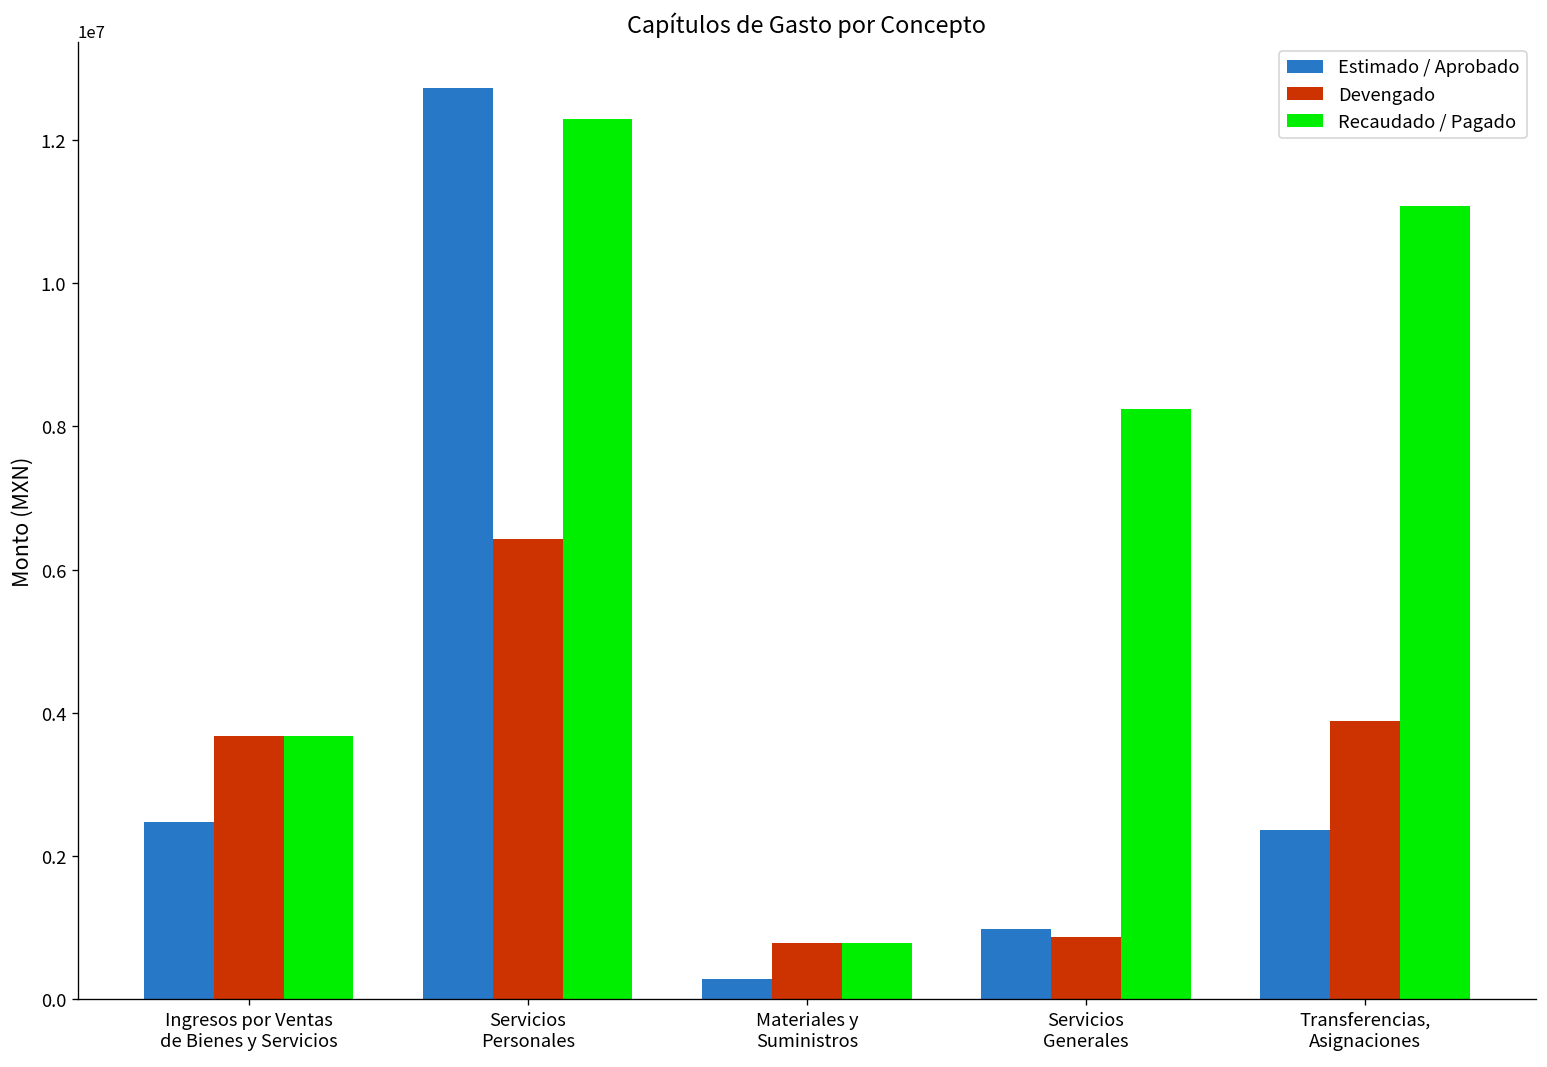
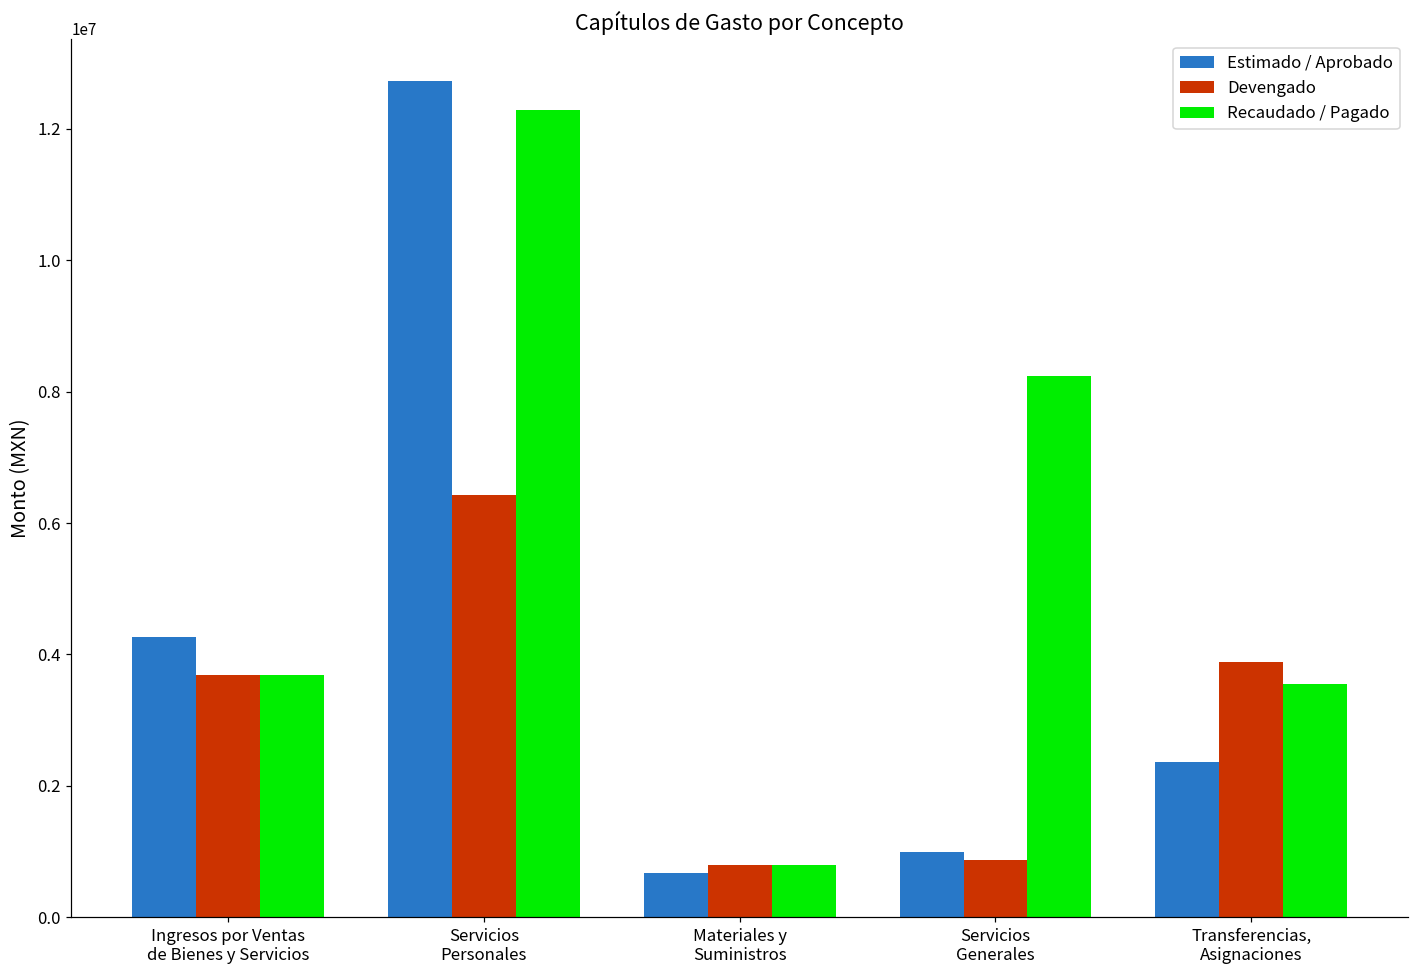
  {
    "Estimado / Aprobado": {
-     "Ingresos por Ventas de Bienes y Servicios": 2500000,
+     "Ingresos por Ventas de Bienes y Servicios": 4300000,
      "Servicios Personales": 12700000,
-     "Materiales y Suministros": 300000,
+     "Materiales y Suministros": 700000,
      "Servicios Generales": 1000000,
      "Transferencias, Asignaciones": 2400000
    },
    "Devengado": {
      "Ingresos por Ventas de Bienes y Servicios": 3700000,
      "Servicios Personales": 6400000,
      "Materiales y Suministros": 800000,
      "Servicios Generales": 900000,
      "Transferencias, Asignaciones": 3900000
    },
    "Recaudado / Pagado": {
      "Ingresos por Ventas de Bienes y Servicios": 3700000,
      "Servicios Personales": 12300000,
      "Materiales y Suministros": 800000,
      "Servicios Generales": 8200000,
-     "Transferencias, Asignaciones": 11100000
+     "Transferencias, Asignaciones": 3600000
    }
  }
